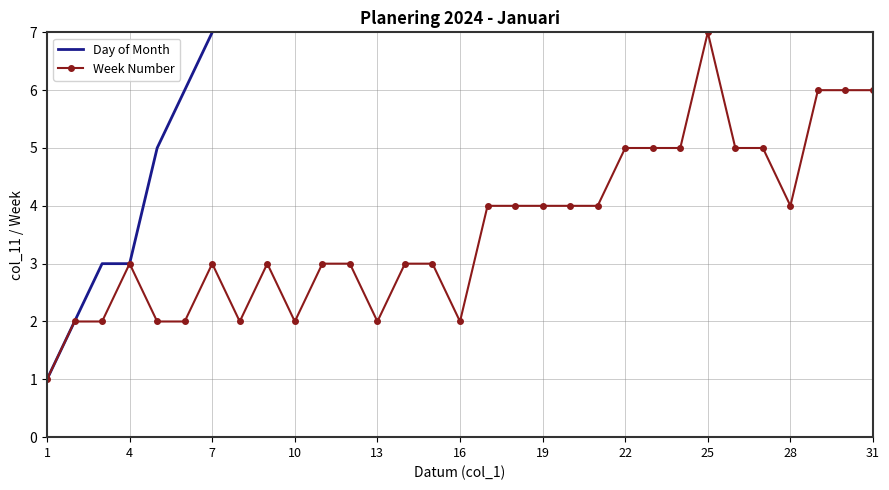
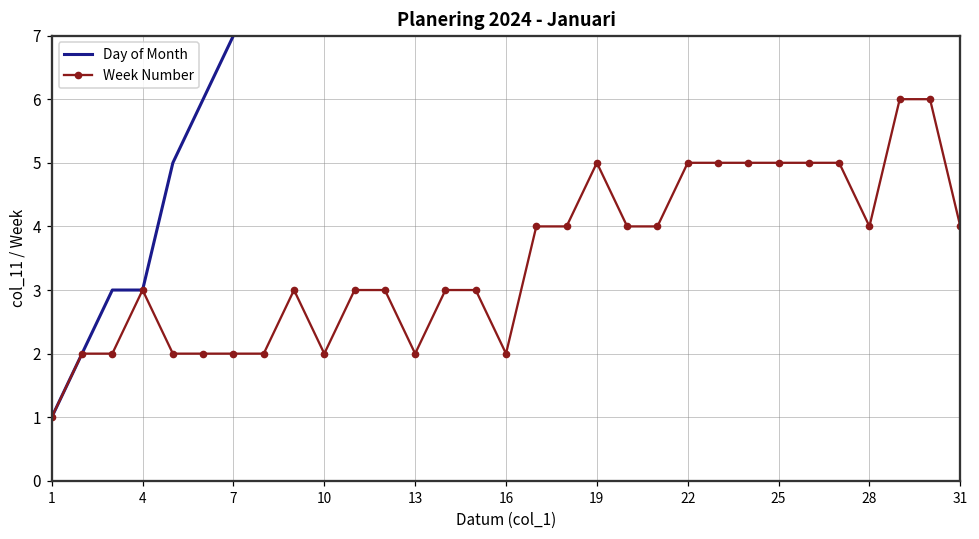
  {
    "Day of Month": {
      "7": 7
    },
    "Week Number": {
-     "7": 3,
+     "7": 2,
      "10": 2,
      "13": 2,
      "16": 2,
-     "19": 4,
+     "19": 5,
      "22": 5,
-     "25": 7,
+     "25": 5,
      "28": 4,
-     "31": 6
+     "31": 4
    }
  }
